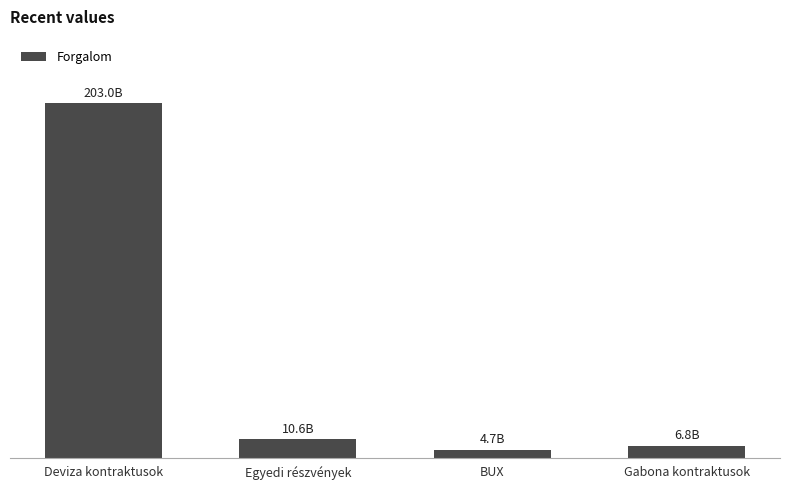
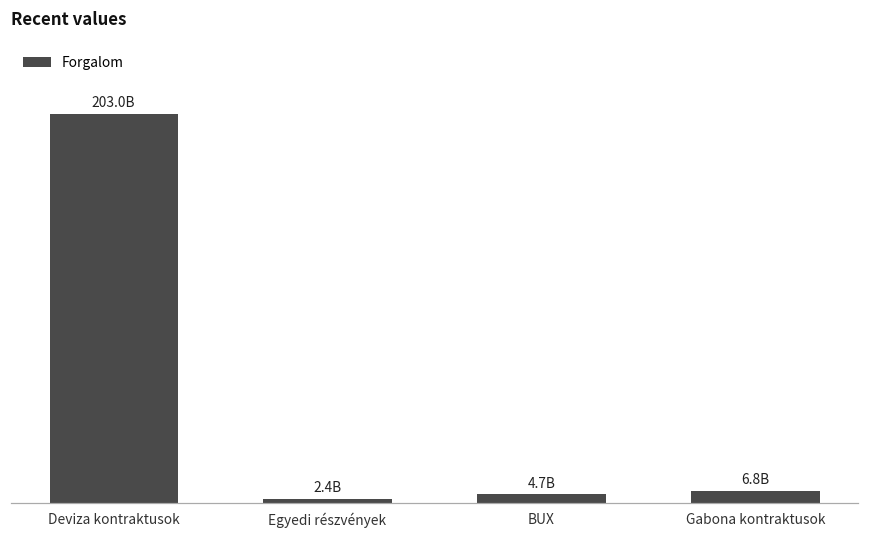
  {
    "Deviza kontraktusok": "203.0B",
-   "Egyedi részvények": "10.6B",
+   "Egyedi részvények": "2.4B",
    "BUX": "4.7B",
    "Gabona kontraktusok": "6.8B"
  }
